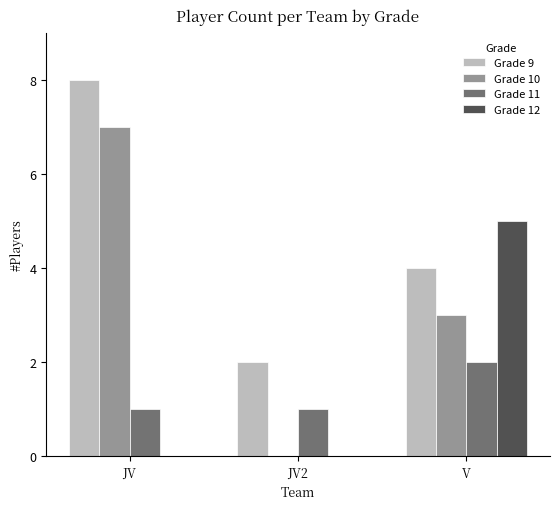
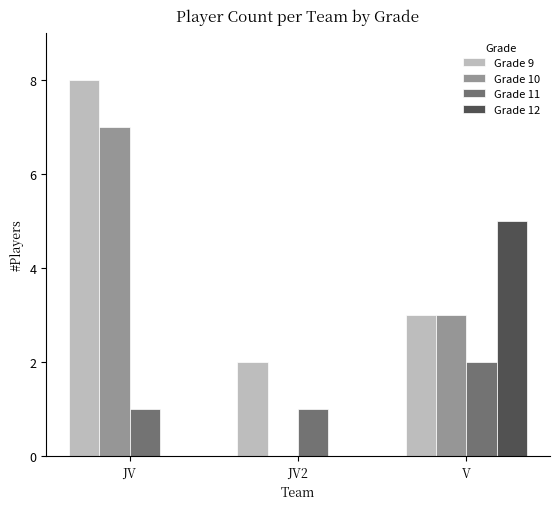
  {
    "Grade 9": {
      "JV": 8,
      "JV2": 2,
-     "V": 4
+     "V": 3
    },
    "Grade 10": {
      "JV": 7,
      "JV2": 0,
      "V": 3
    }
  }
